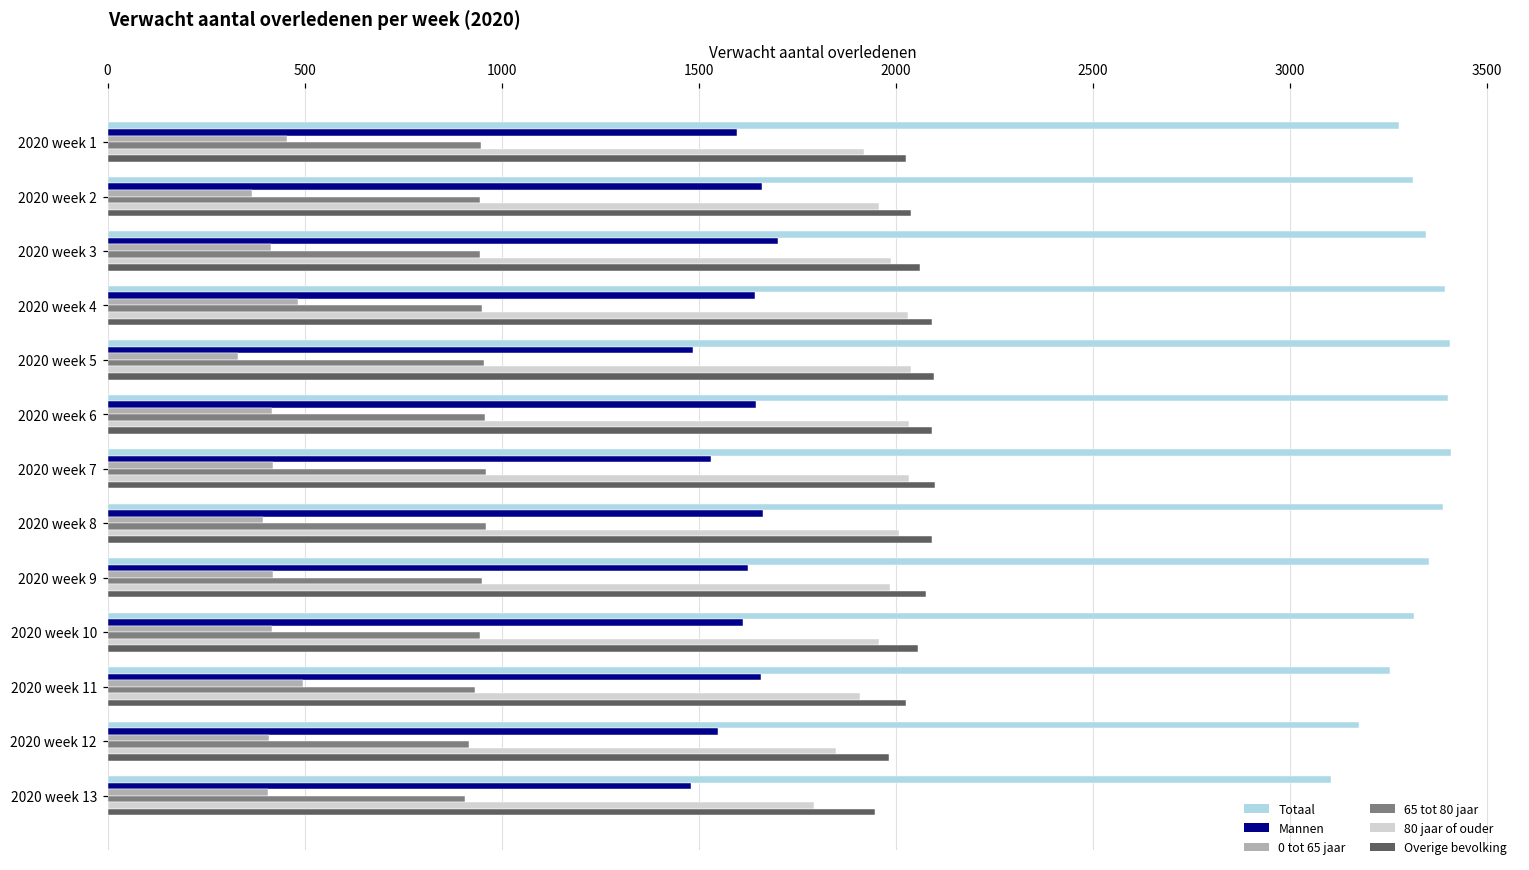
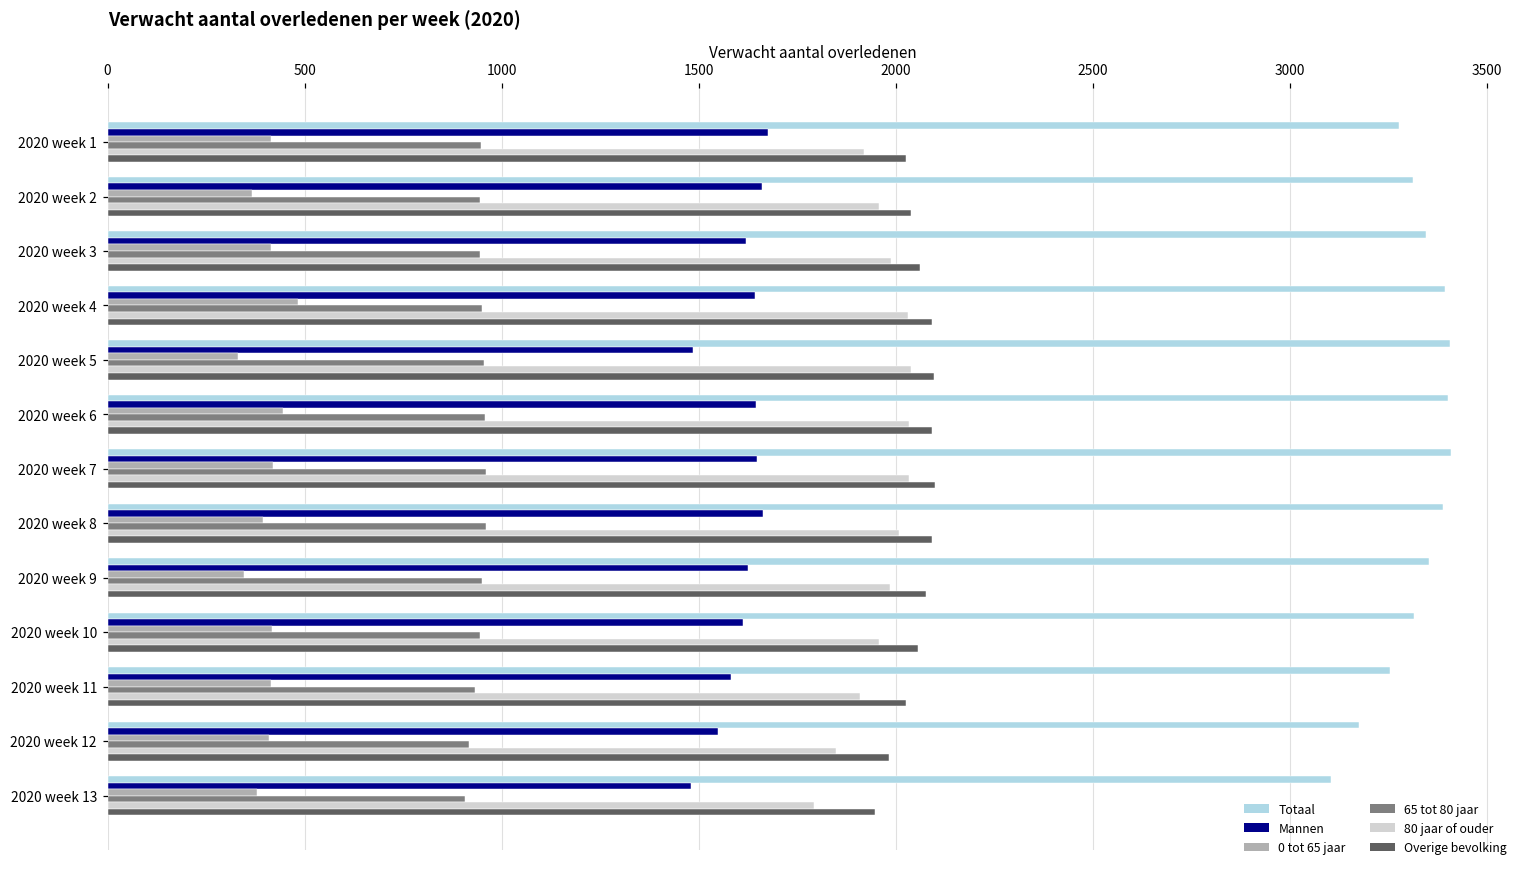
  {
    "Mannen": {
-     "2020 week 1": 1600,
+     "2020 week 1": 1680,
      "2020 week 2": 1660,
-     "2020 week 3": 1700,
+     "2020 week 3": 1620,
      "2020 week 4": 1640,
      "2020 week 5": 1480,
      "2020 week 6": 1640,
-     "2020 week 7": 1530,
+     "2020 week 7": 1650,
      "2020 week 8": 1660,
      "2020 week 9": 1620,
      "2020 week 10": 1610,
-     "2020 week 11": 1660,
+     "2020 week 11": 1580,
      "2020 week 12": 1550,
      "2020 week 13": 1480
    },
    "0 tot 65 jaar": {
-     "2020 week 1": 460,
+     "2020 week 1": 420,
      "2020 week 2": 370,
      "2020 week 3": 420,
      "2020 week 4": 480,
      "2020 week 5": 330,
-     "2020 week 6": 420,
+     "2020 week 6": 450,
      "2020 week 7": 420,
      "2020 week 8": 400,
-     "2020 week 9": 420,
+     "2020 week 9": 350,
      "2020 week 10": 420,
-     "2020 week 11": 500,
+     "2020 week 11": 420,
      "2020 week 12": 410,
-     "2020 week 13": 410
+     "2020 week 13": 380
    }
  }
